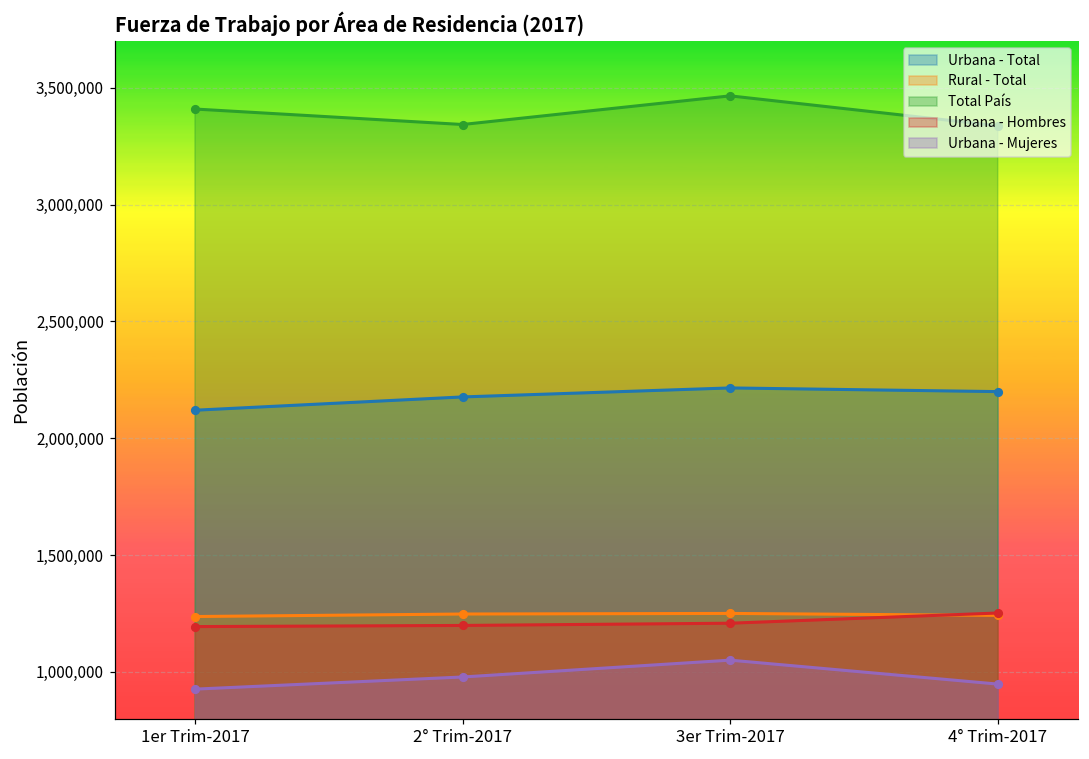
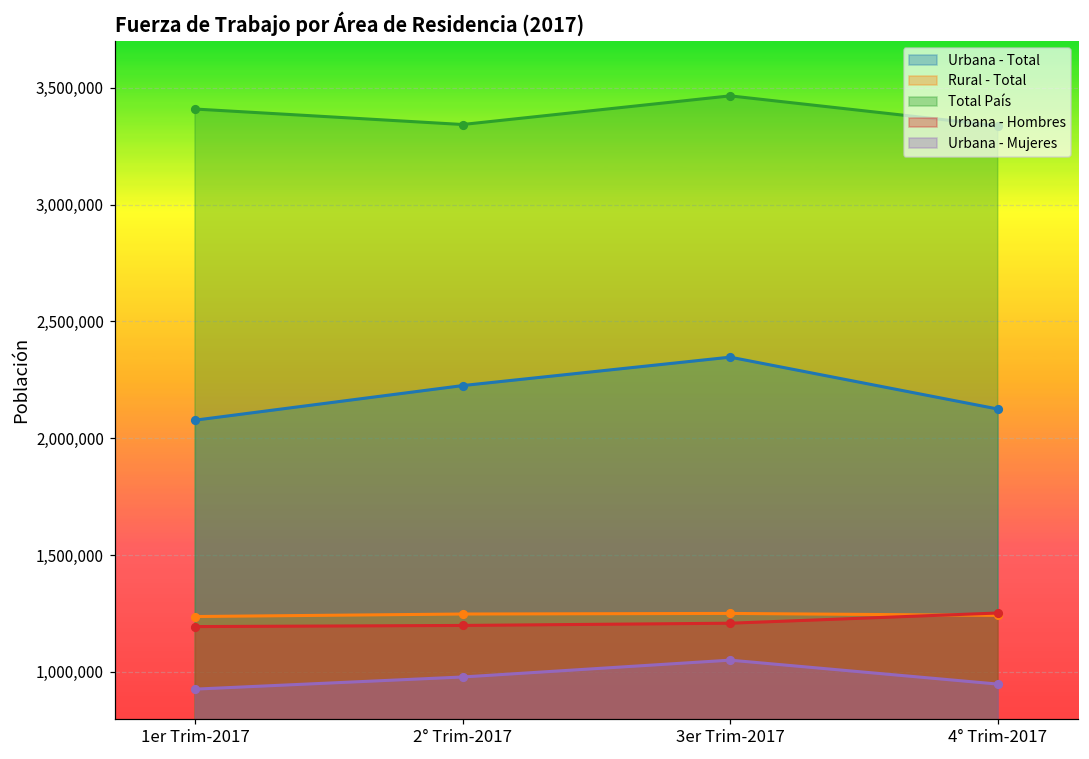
  {
    "Urbana - Total": {
-     "1er Trim-2017": "2,120,000",
-     "2° Trim-2017": "2,180,000",
-     "3er Trim-2017": "2,220,000",
-     "4° Trim-2017": "2,200,000"
+     "1er Trim-2017": "2,080,000",
+     "2° Trim-2017": "2,230,000",
+     "3er Trim-2017": "2,350,000",
+     "4° Trim-2017": "2,130,000"
    },
    "Total País": {
      "1er Trim-2017": "3,410,000",
      "2° Trim-2017": "3,340,000",
      "3er Trim-2017": "3,470,000"
    },
    "Urbana - Mujeres": {
      "1er Trim-2017": "930,000",
      "2° Trim-2017": "980,000",
      "3er Trim-2017": "1,050,000",
      "4° Trim-2017": "950,000"
    }
  }
